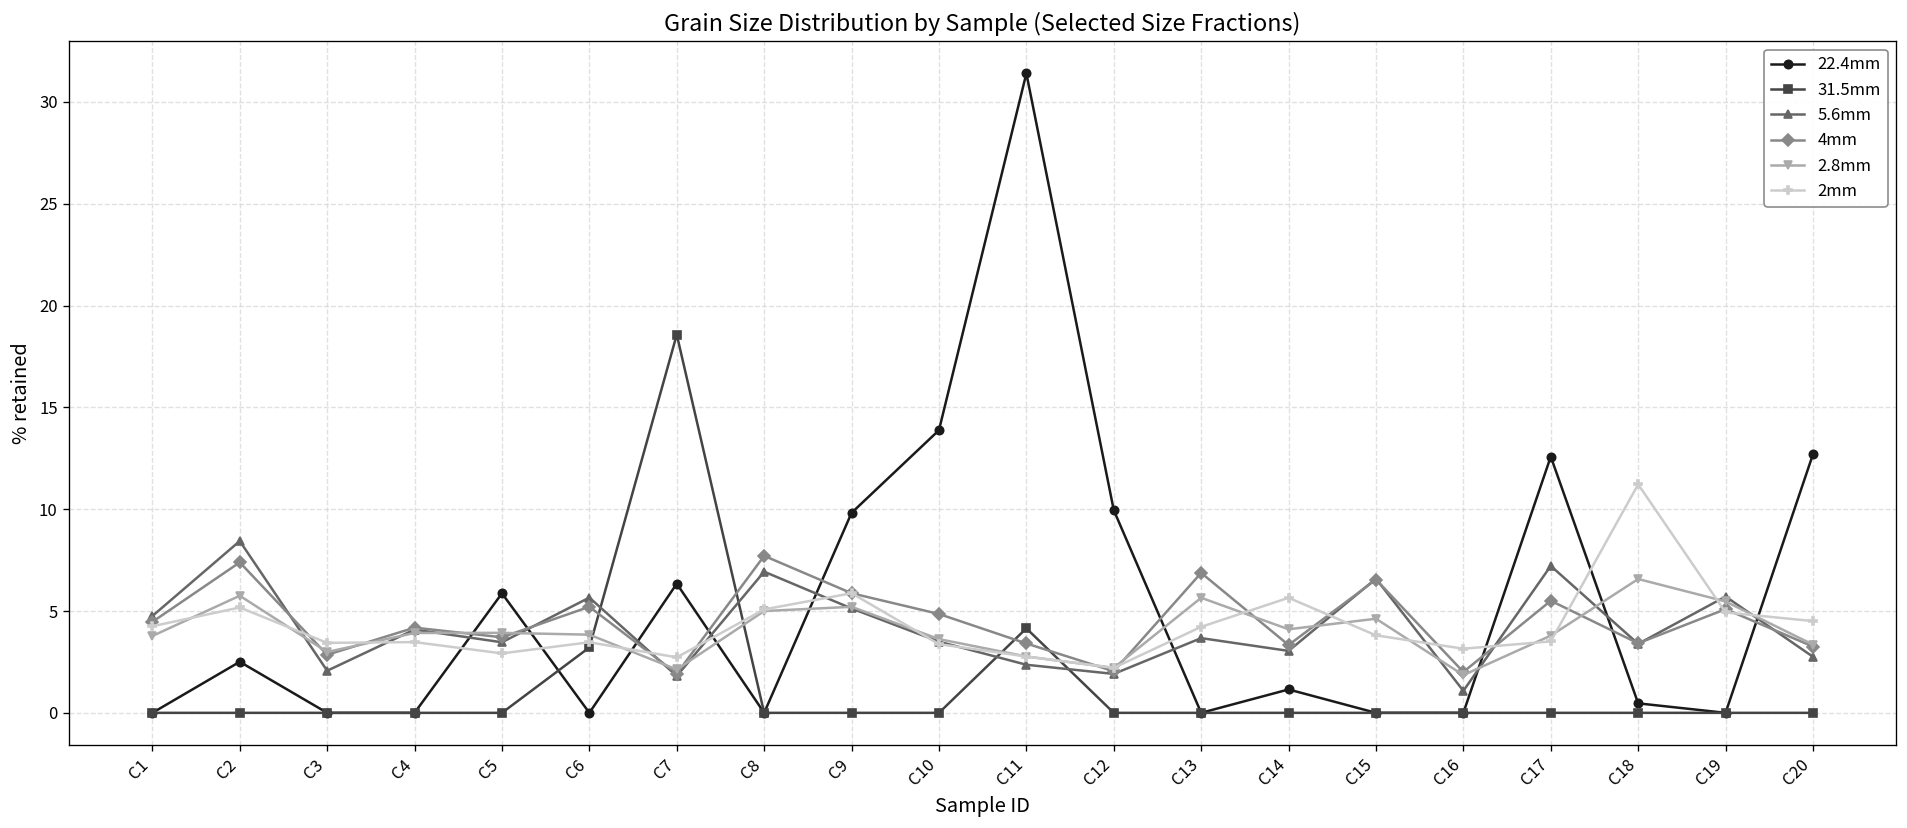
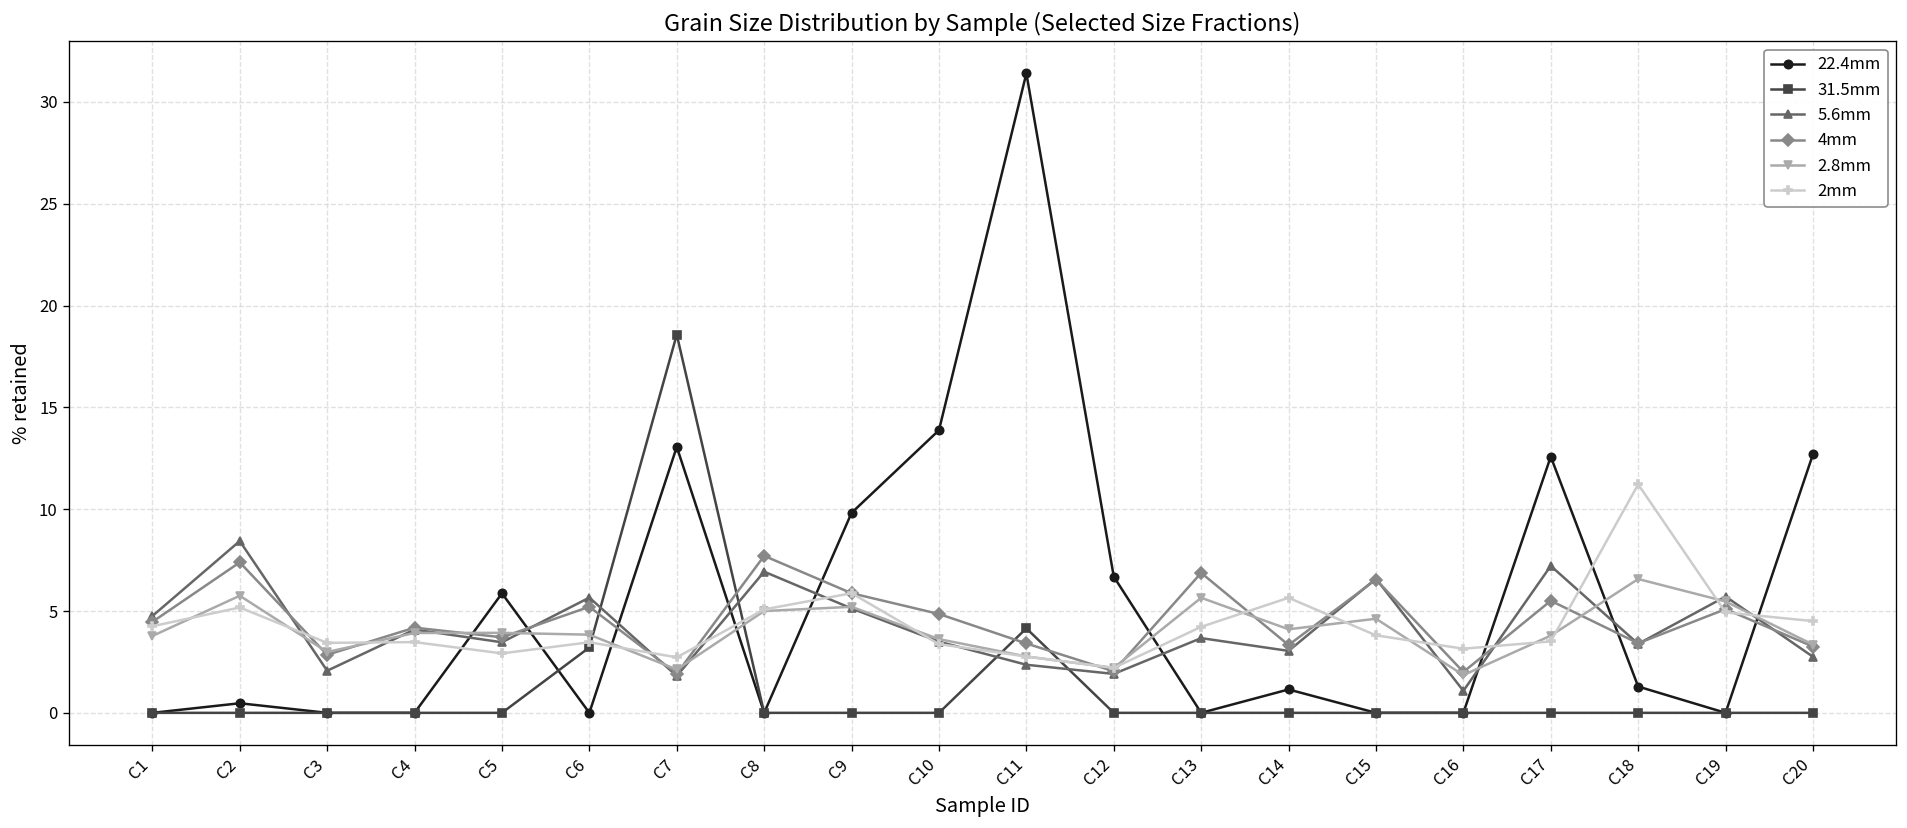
  {
    "22.4mm": {
-     "C2": 2.5,
+     "C2": 0.5,
      "C5": 5.9,
      "C6": 0.0,
-     "C7": 6.3,
+     "C7": 13.1,
      "C9": 9.8,
      "C10": 13.9,
      "C11": 31.4,
-     "C12": 10.0,
+     "C12": 6.7,
      "C14": 1.1,
      "C17": 12.6,
-     "C18": 0.5,
+     "C18": 1.3,
      "C20": 12.7
    }
  }
